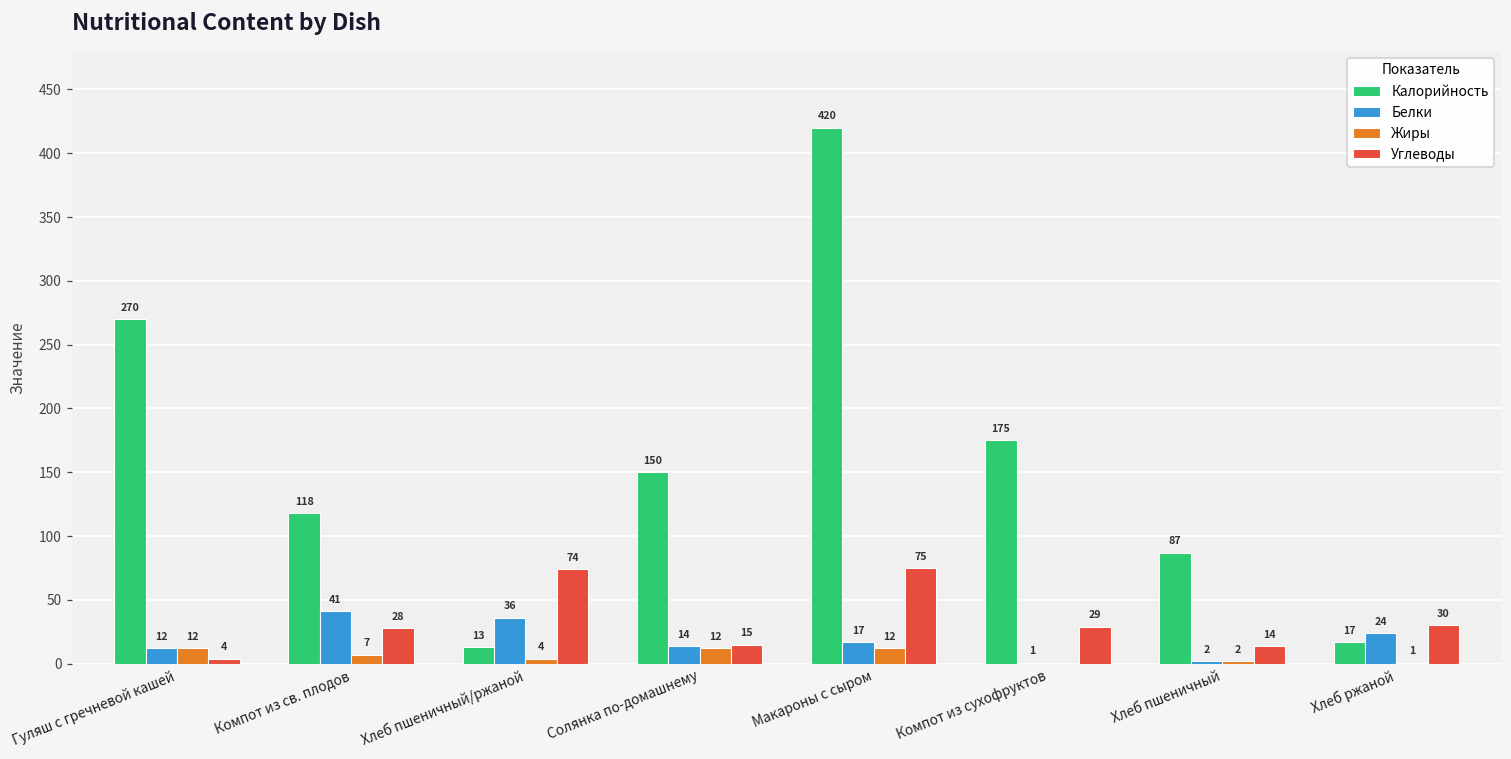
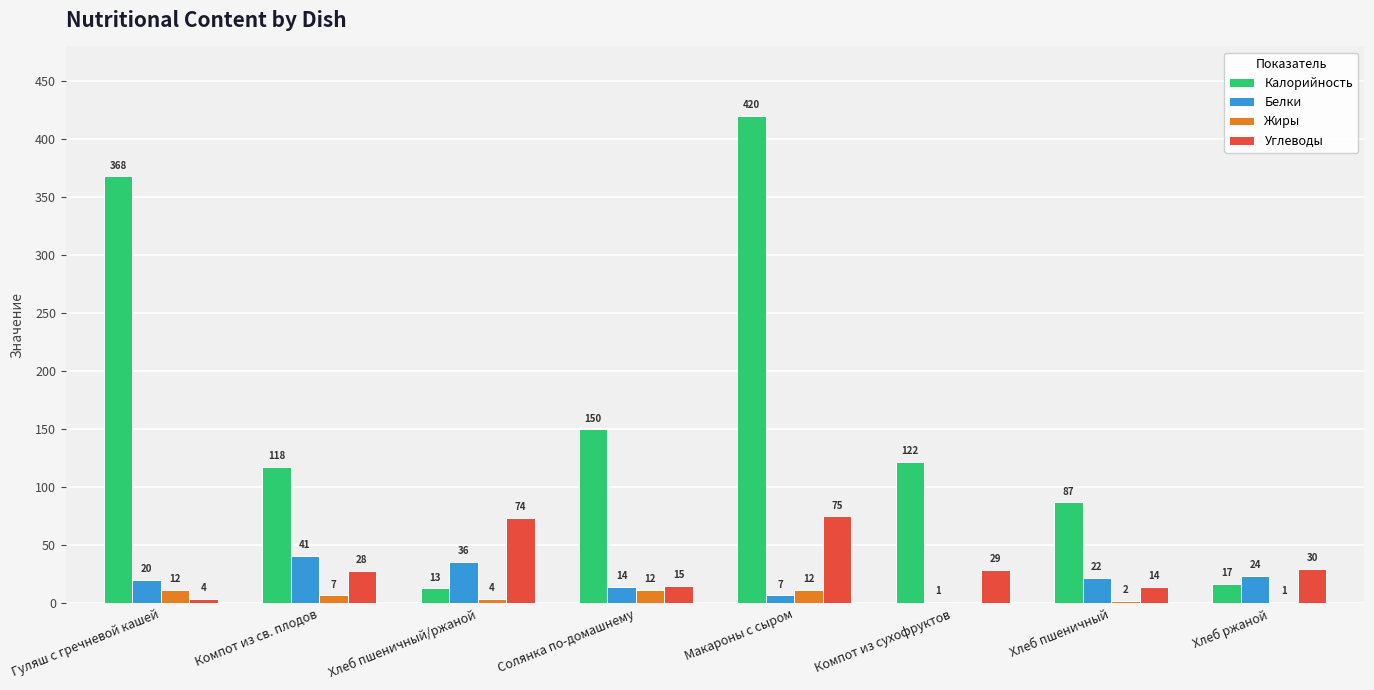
  {
    "Калорийность": {
-     "Гуляш с гречневой кашей": 270,
+     "Гуляш с гречневой кашей": 368,
      "Компот из св. плодов": 118,
      "Хлеб пшеничный/ржаной": 13,
      "Солянка по-домашнему": 150,
      "Макароны с сыром": 420,
-     "Компот из сухофруктов": 175,
+     "Компот из сухофруктов": 122,
      "Хлеб пшеничный": 87,
      "Хлеб ржаной": 17
    },
    "Белки": {
-     "Гуляш с гречневой кашей": 12,
+     "Гуляш с гречневой кашей": 20,
      "Компот из св. плодов": 41,
      "Хлеб пшеничный/ржаной": 36,
      "Солянка по-домашнему": 14,
-     "Макароны с сыром": 17,
+     "Макароны с сыром": 7,
      "Компот из сухофруктов": 1,
-     "Хлеб пшеничный": 2,
+     "Хлеб пшеничный": 22,
      "Хлеб ржаной": 24
    }
  }
